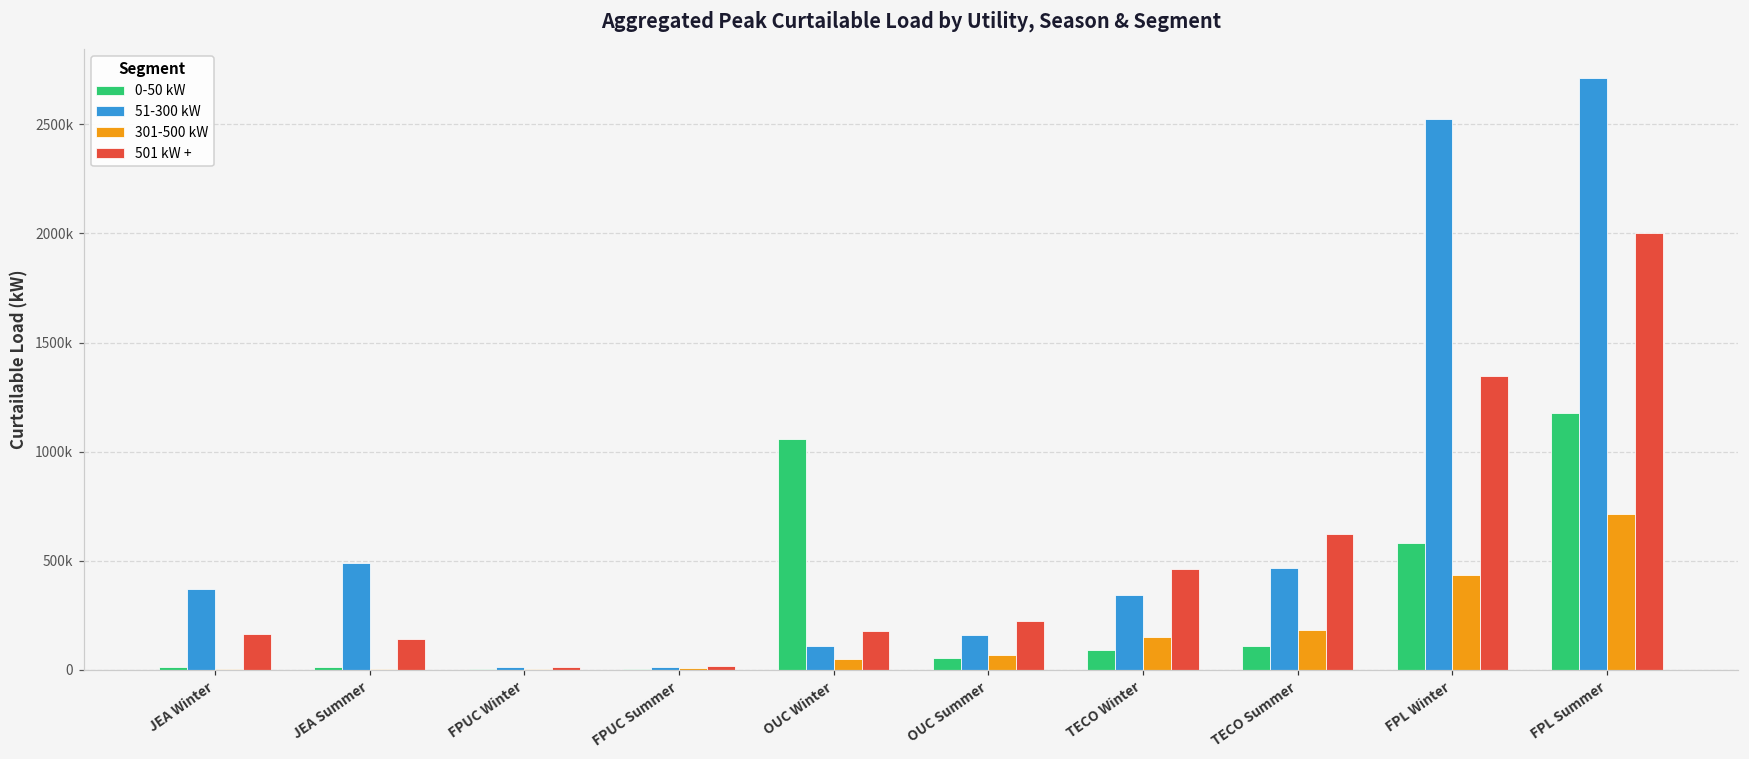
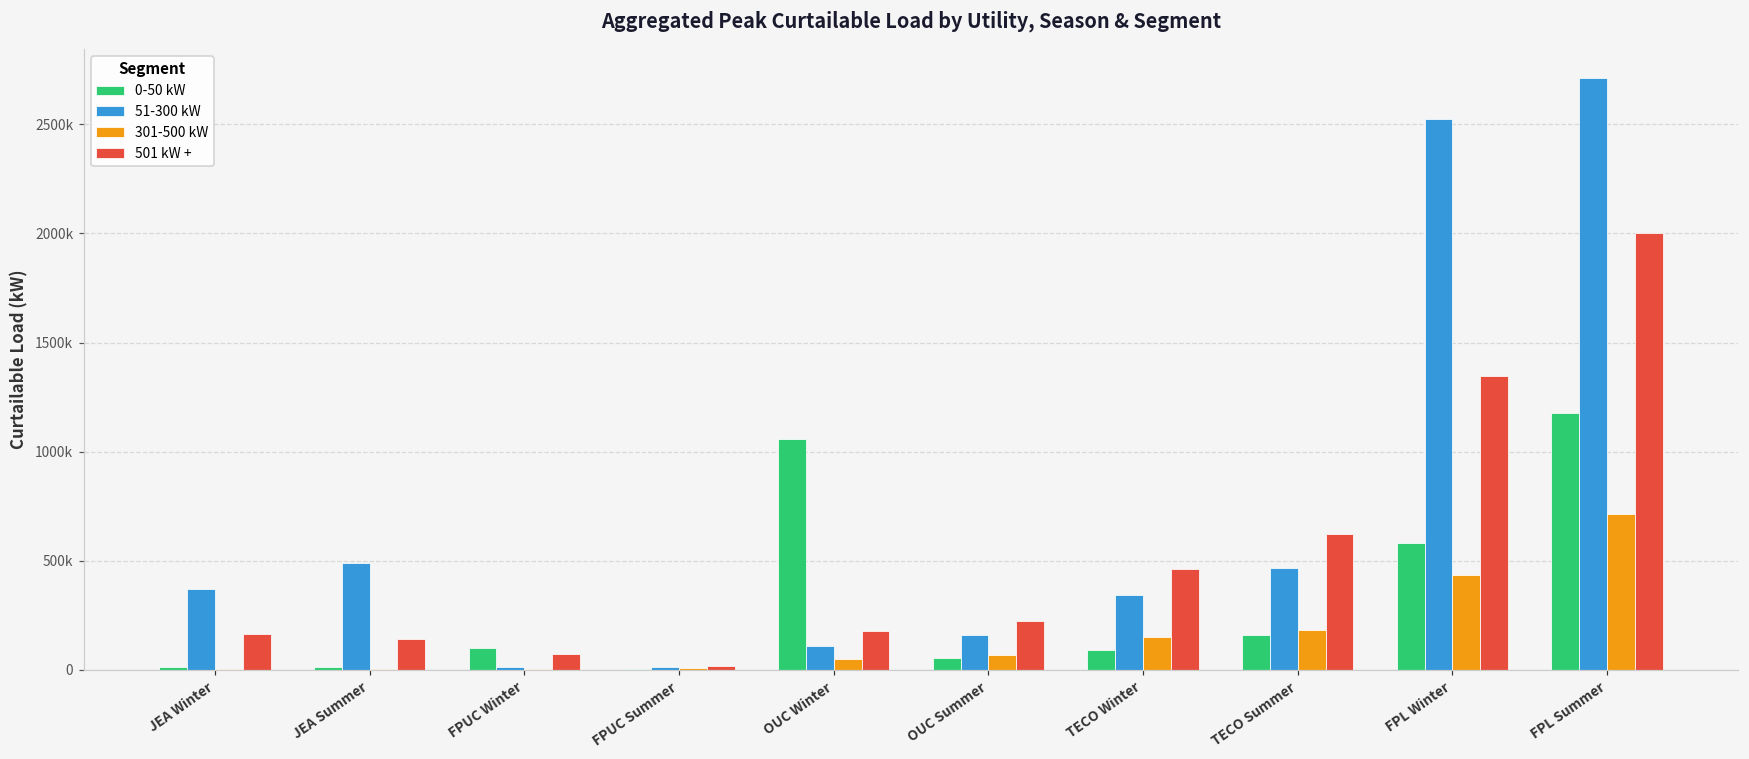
  {
    "0-50 kW": {
-     "FPUC Winter": 0,
+     "FPUC Winter": 100000,
      "OUC Winter": 1060000,
      "OUC Summer": 50000,
      "TECO Winter": 90000,
-     "TECO Summer": 110000,
+     "TECO Summer": 160000,
      "FPL Winter": 580000,
      "FPL Summer": 1180000
    },
    "51-300 kW": {
      "JEA Winter": 370000,
      "JEA Summer": 490000,
      "FPUC Winter": 10000,
      "FPUC Summer": 10000,
      "OUC Winter": 110000,
      "OUC Summer": 160000,
      "TECO Winter": 340000,
      "TECO Summer": 470000,
      "FPL Winter": 2520000,
      "FPL Summer": 2710000
    },
    "301-500 kW": {
      "OUC Winter": 50000,
      "OUC Summer": 70000,
      "TECO Winter": 150000,
      "TECO Summer": 180000,
      "FPL Winter": 440000,
      "FPL Summer": 710000
    },
    "501 kW +": {
      "JEA Winter": 170000,
      "JEA Summer": 140000,
-     "FPUC Winter": 10000,
+     "FPUC Winter": 70000,
      "FPUC Summer": 20000,
      "OUC Winter": 180000,
      "OUC Summer": 220000,
      "TECO Winter": 460000,
      "TECO Summer": 620000,
      "FPL Winter": 1350000,
      "FPL Summer": 2000000
    }
  }
